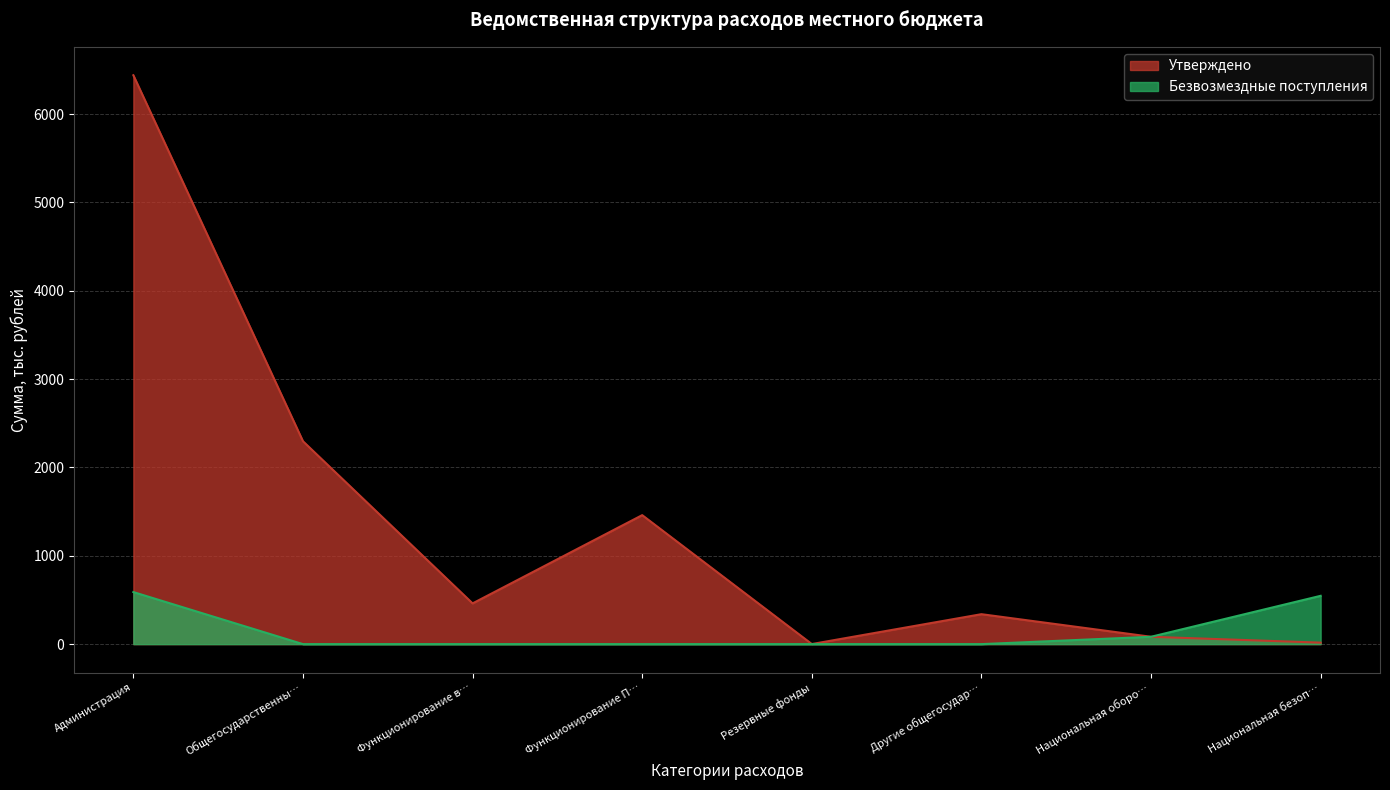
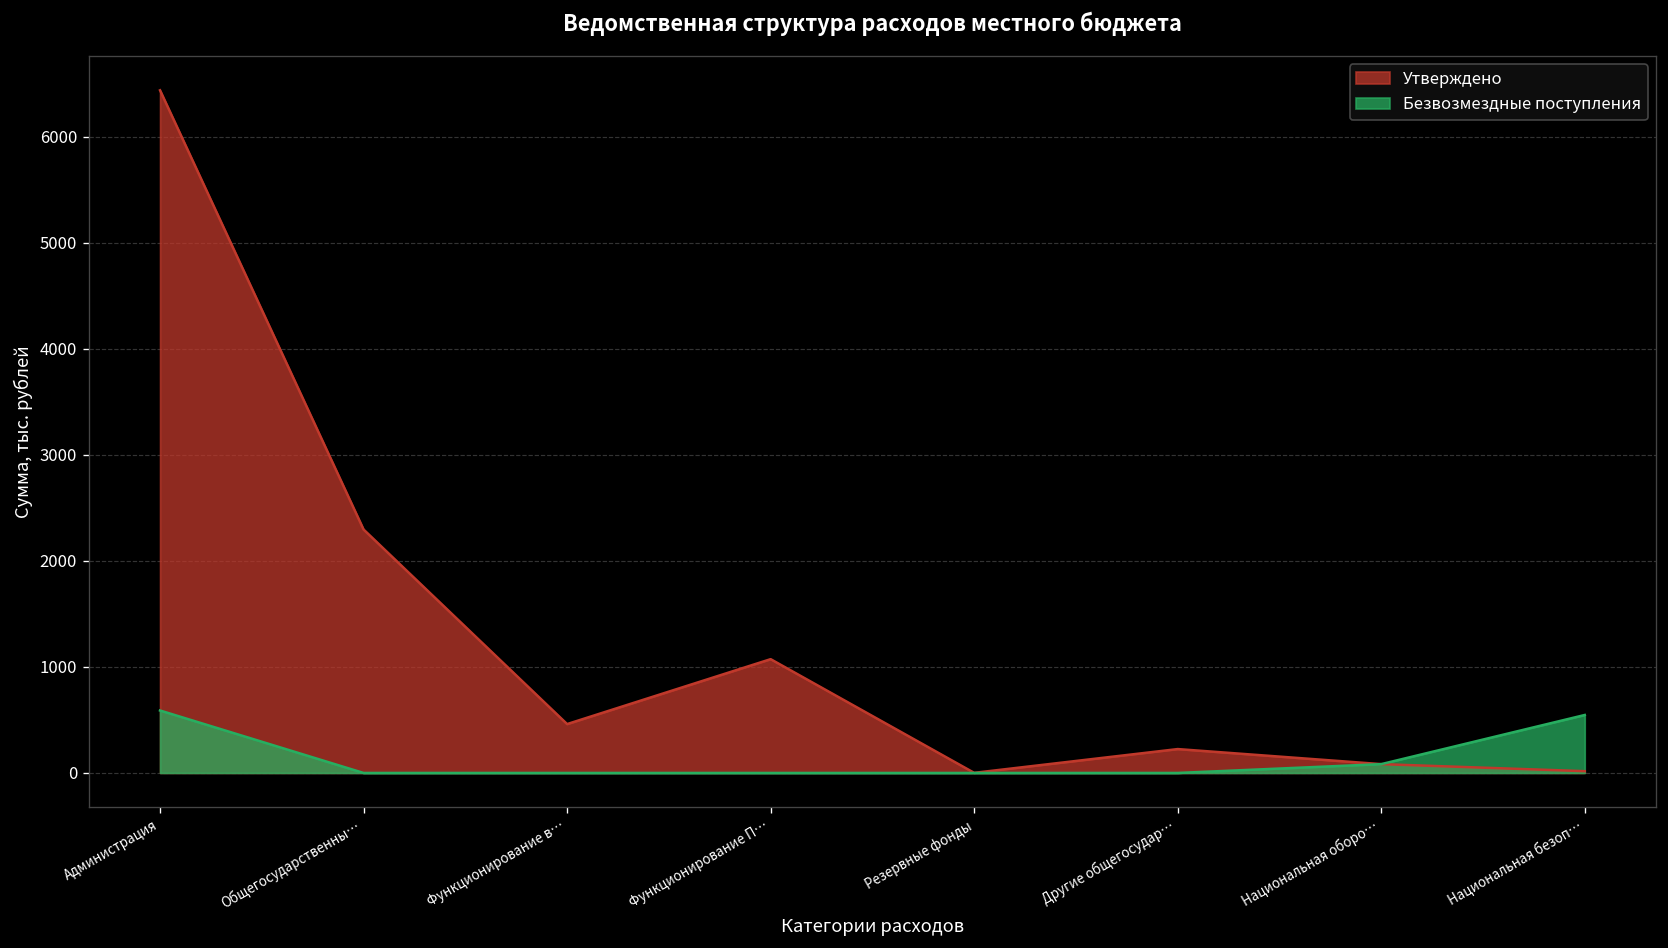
  {
    "Утверждено": {
      "Администрация": 6400,
      "Общегосударственны…": 2300,
      "Функционирование в…": 500,
-     "Функционирование П…": 1500,
-     "Другие общегосудар…": 300,
+     "Функционирование П…": 1100,
+     "Другие общегосудар…": 200,
      "Национальная безоп…": 0
    },
    "Безвозмездные поступления": {
      "Администрация": 600,
      "Общегосударственны…": 0,
      "Функционирование в…": 0,
      "Функционирование П…": 0,
      "Другие общегосудар…": 0,
      "Национальная безоп…": 500
    }
  }
